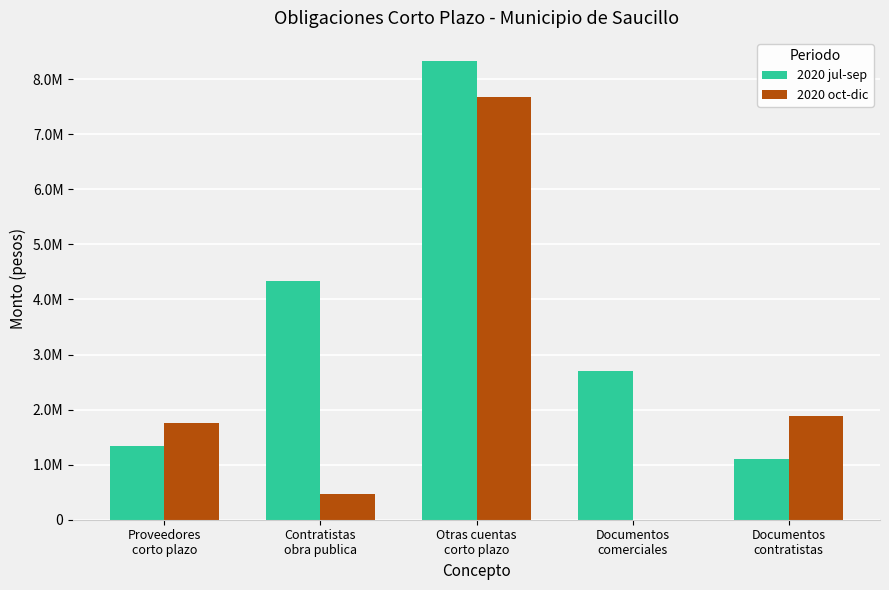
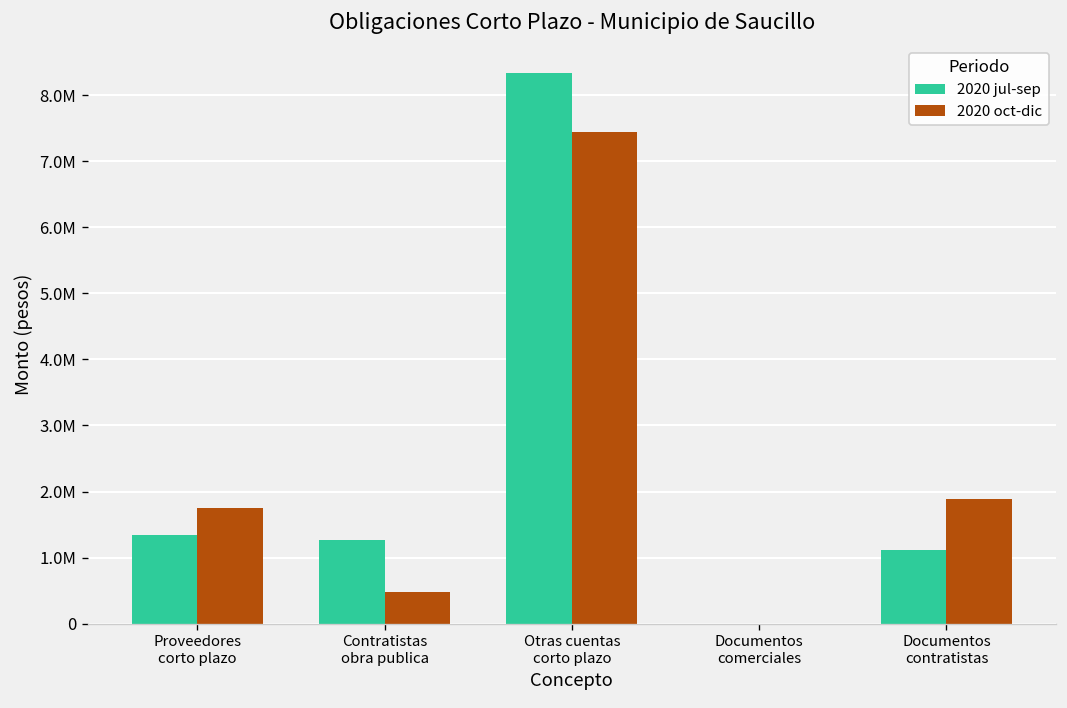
  {
    "2020 jul-sep": {
      "Proveedores corto plazo": 1300000,
-     "Contratistas obra publica": 4300000,
+     "Contratistas obra publica": 1300000,
      "Otras cuentas corto plazo": 8300000,
-     "Documentos comerciales": 2700000,
+     "Documentos comerciales": 0,
      "Documentos contratistas": 1100000
    },
    "2020 oct-dic": {
      "Proveedores corto plazo": 1800000,
      "Contratistas obra publica": 500000,
-     "Otras cuentas corto plazo": 7700000,
+     "Otras cuentas corto plazo": 7400000,
      "Documentos comerciales": 0,
      "Documentos contratistas": 1900000
    }
  }
